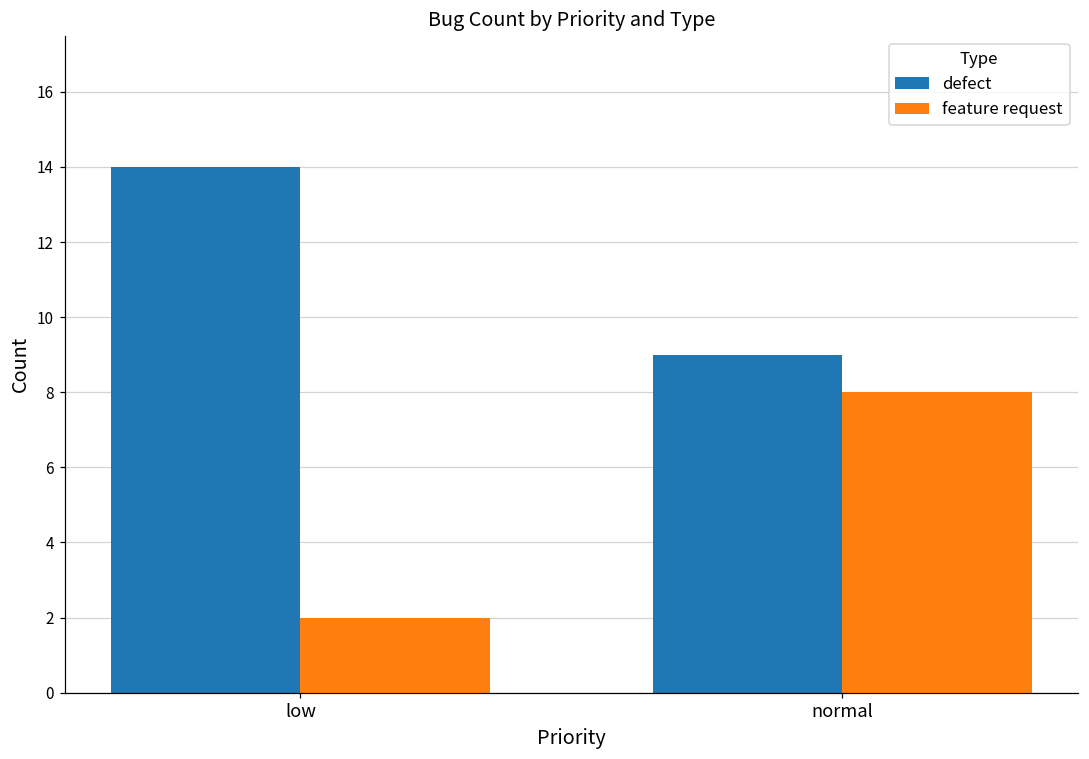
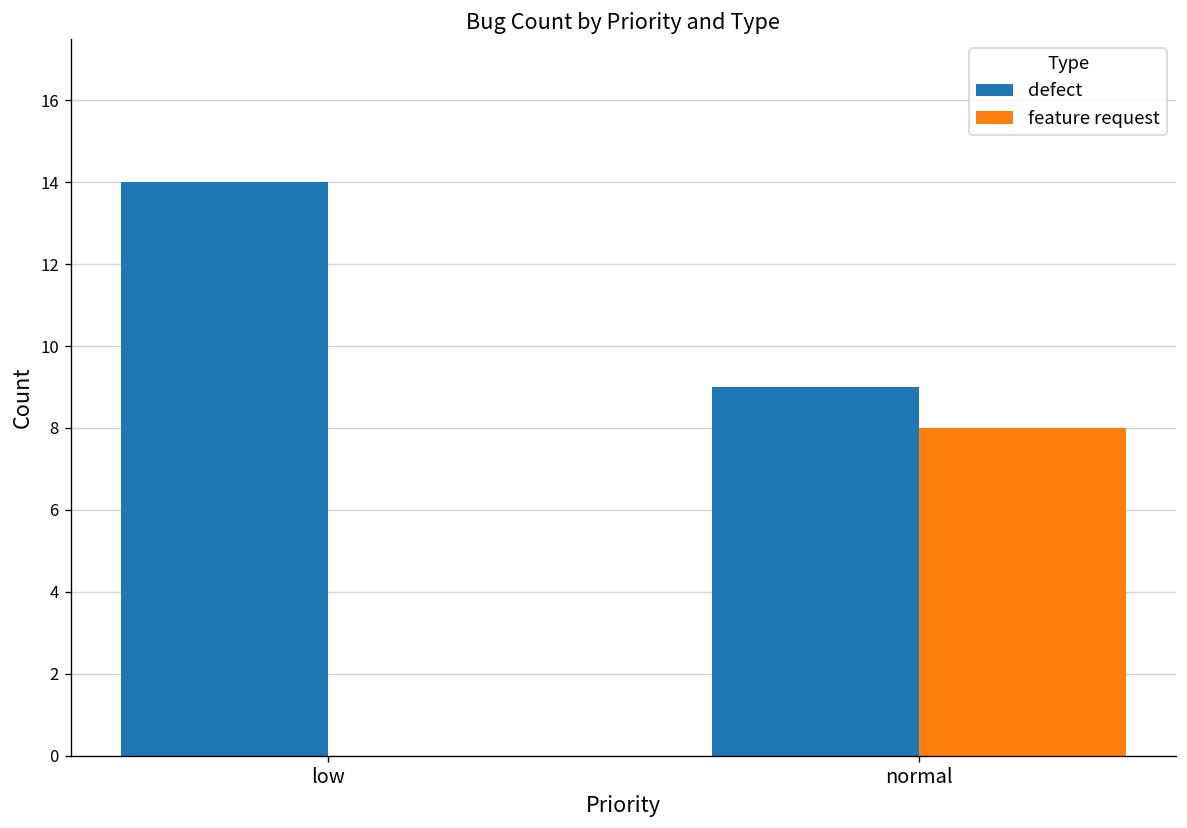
  {
    "defect": {
      "low": 14,
      "normal": 9
    },
    "feature request": {
-     "low": 2,
+     "low": 0,
      "normal": 8
    }
  }
